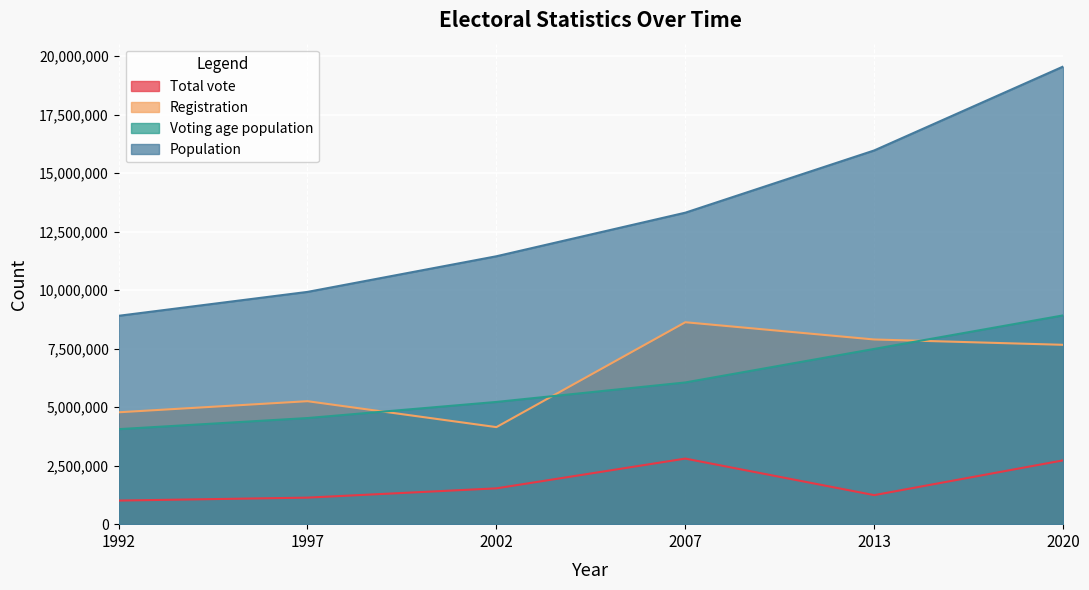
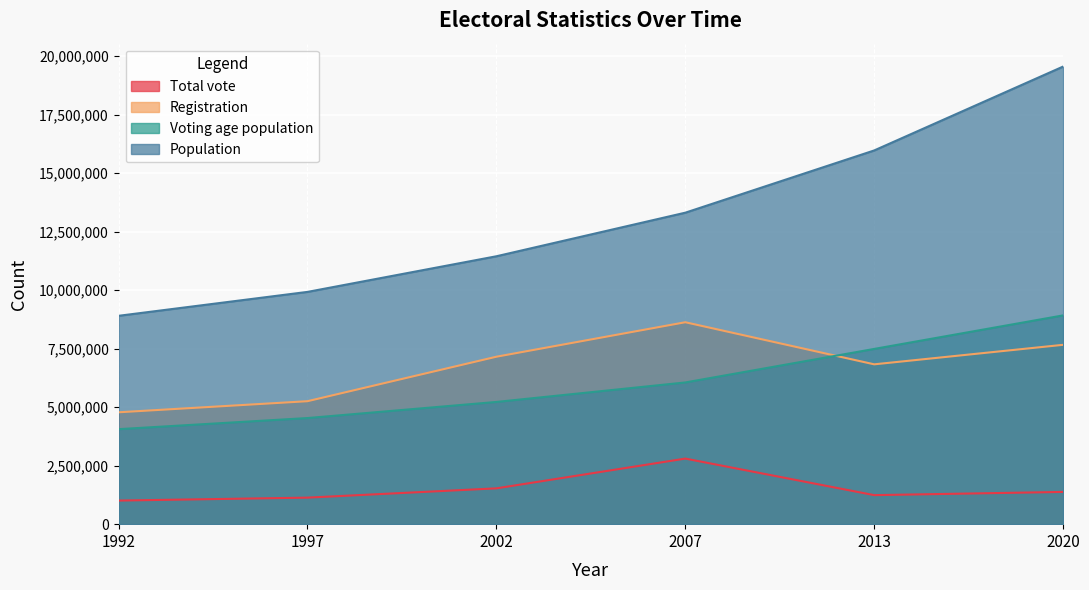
  {
    "Total vote": {
      "1992": "1,000,000",
      "1997": "1,100,000",
      "2002": "1,500,000",
      "2007": "2,800,000",
      "2013": "1,200,000",
-     "2020": "2,700,000"
+     "2020": "1,400,000"
    },
    "Registration": {
      "1992": "4,800,000",
      "1997": "5,300,000",
-     "2002": "4,100,000",
+     "2002": "7,200,000",
      "2007": "8,600,000",
-     "2013": "7,900,000",
+     "2013": "6,800,000",
      "2020": "7,700,000"
    }
  }
